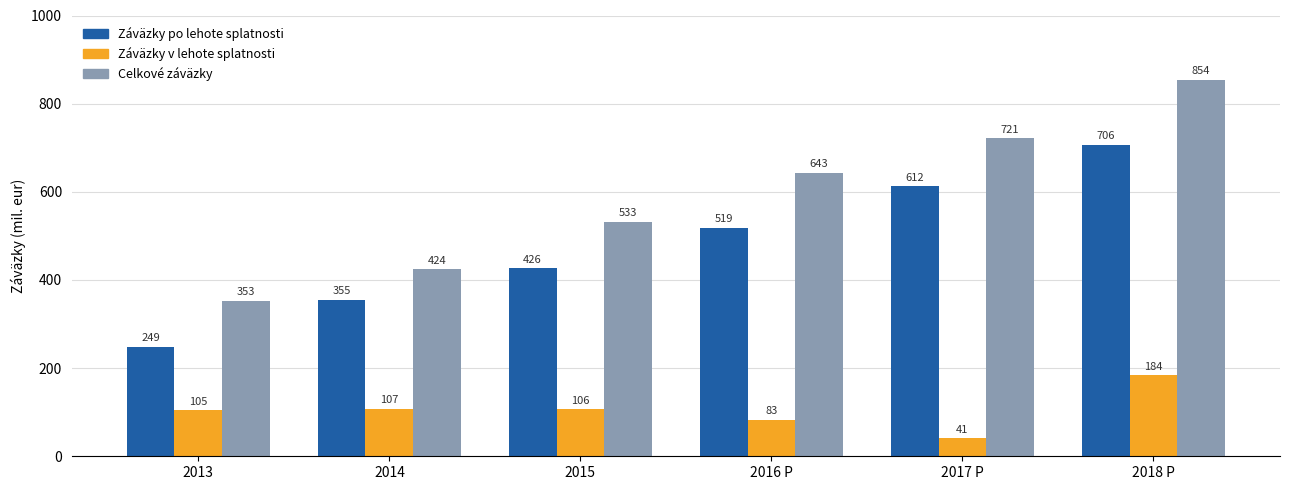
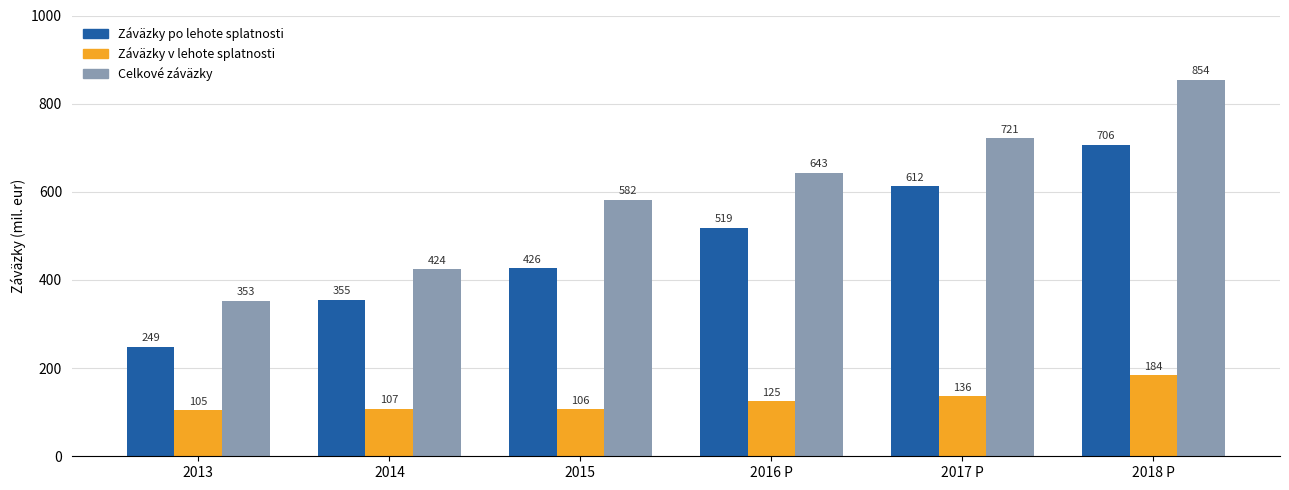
  {
    "Záväzky po lehote splatnosti": {
      "2013": 249,
      "2014": 355,
      "2015": 426,
      "2016 P": 519,
      "2017 P": 612,
      "2018 P": 706
    },
    "Záväzky v lehote splatnosti": {
      "2013": 105,
      "2014": 107,
      "2015": 106,
-     "2016 P": 83,
-     "2017 P": 41,
+     "2016 P": 125,
+     "2017 P": 136,
      "2018 P": 184
    },
    "Celkové záväzky": {
      "2013": 353,
      "2014": 424,
-     "2015": 533,
+     "2015": 582,
      "2016 P": 643,
      "2017 P": 721,
      "2018 P": 854
    }
  }
